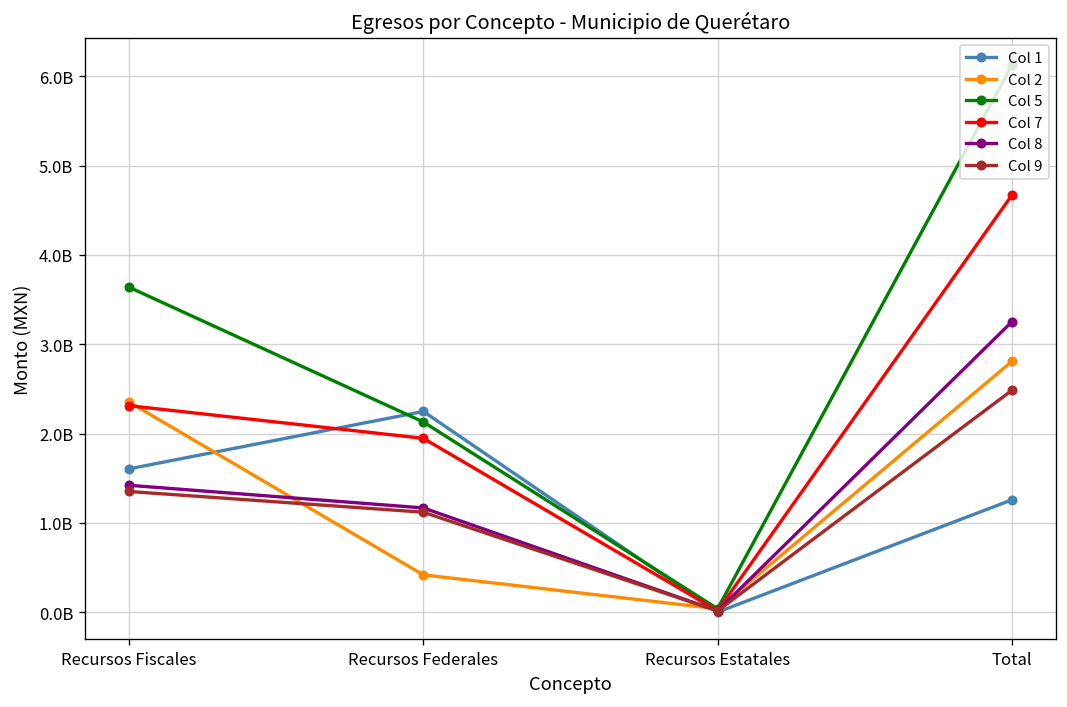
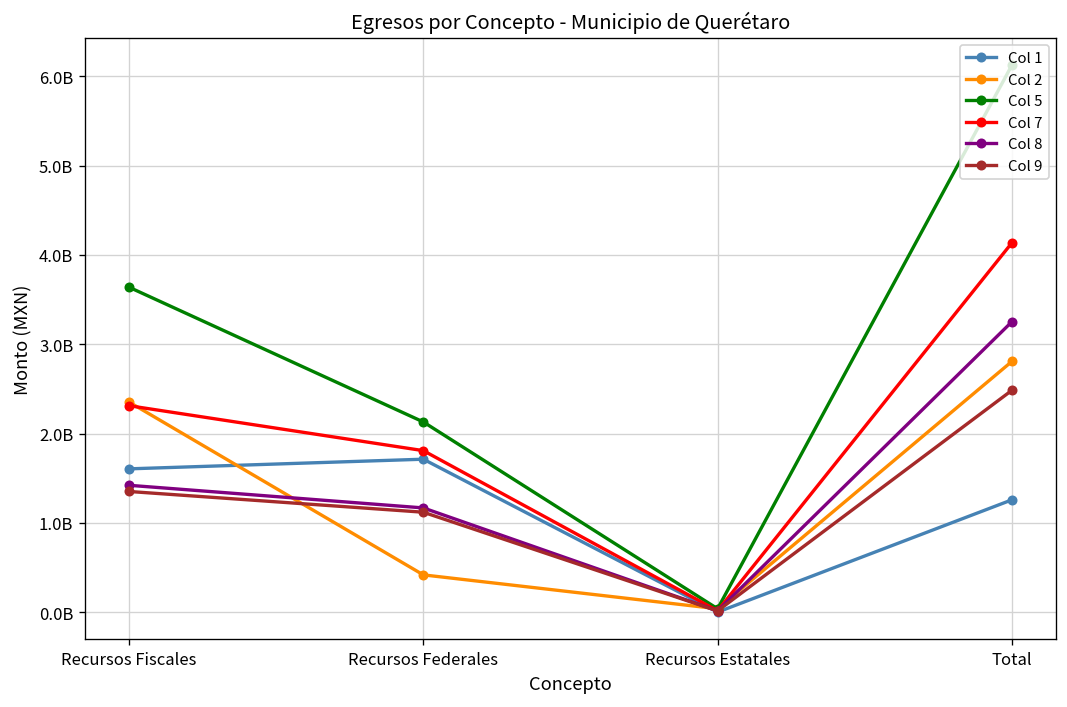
  {
    "Col 1": {
      "Recursos Fiscales": 1600000000,
-     "Recursos Federales": 2200000000,
+     "Recursos Federales": 1700000000,
      "Total": 1300000000
    },
    "Col 2": {
      "Recursos Fiscales": 2400000000,
      "Recursos Federales": 400000000,
      "Total": 2800000000
    },
    "Col 5": {
      "Recursos Fiscales": 3600000000,
      "Recursos Federales": 2100000000
    },
    "Col 7": {
      "Recursos Fiscales": 2300000000,
-     "Recursos Federales": 1900000000,
-     "Total": 4700000000
+     "Recursos Federales": 1800000000,
+     "Total": 4100000000
    },
    "Col 8": {
      "Recursos Fiscales": 1400000000,
      "Recursos Federales": 1200000000,
      "Total": 3300000000
    },
    "Col 9": {
      "Recursos Fiscales": 1400000000,
      "Recursos Federales": 1100000000,
      "Total": 2500000000
    }
  }
